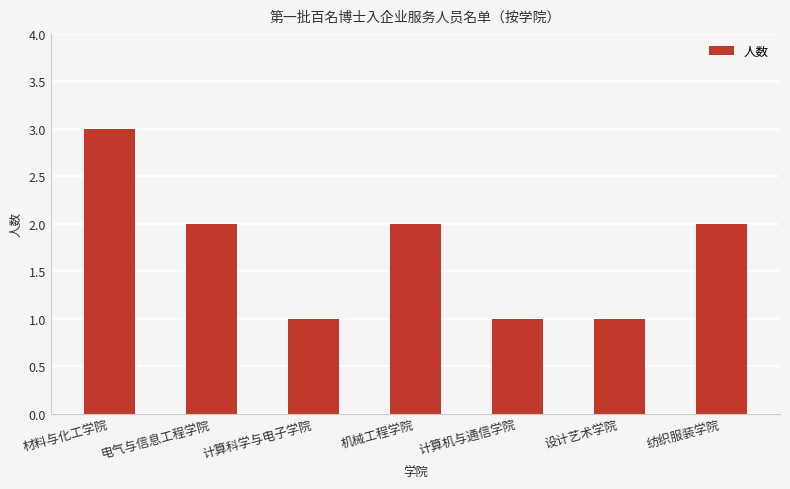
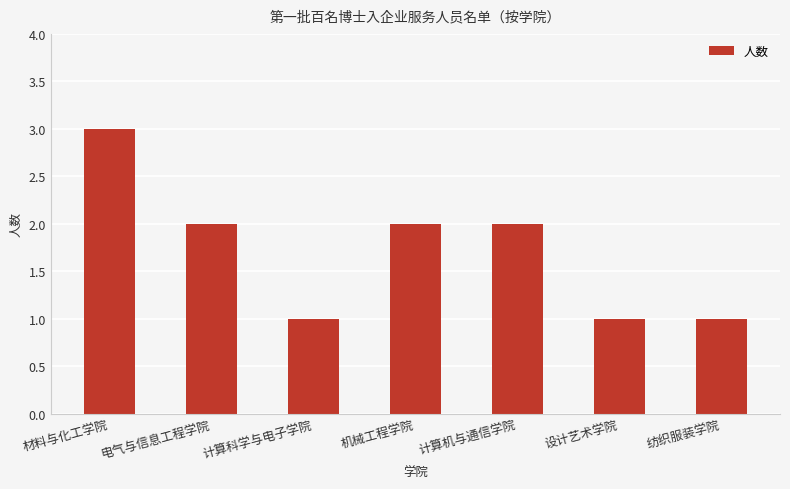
  {
    "材料与化工学院": 3,
    "电气与信息工程学院": 2,
    "计算科学与电子学院": 1,
    "机械工程学院": 2,
-   "计算机与通信学院": 1,
+   "计算机与通信学院": 2,
    "设计艺术学院": 1,
-   "纺织服装学院": 2
+   "纺织服装学院": 1
  }
